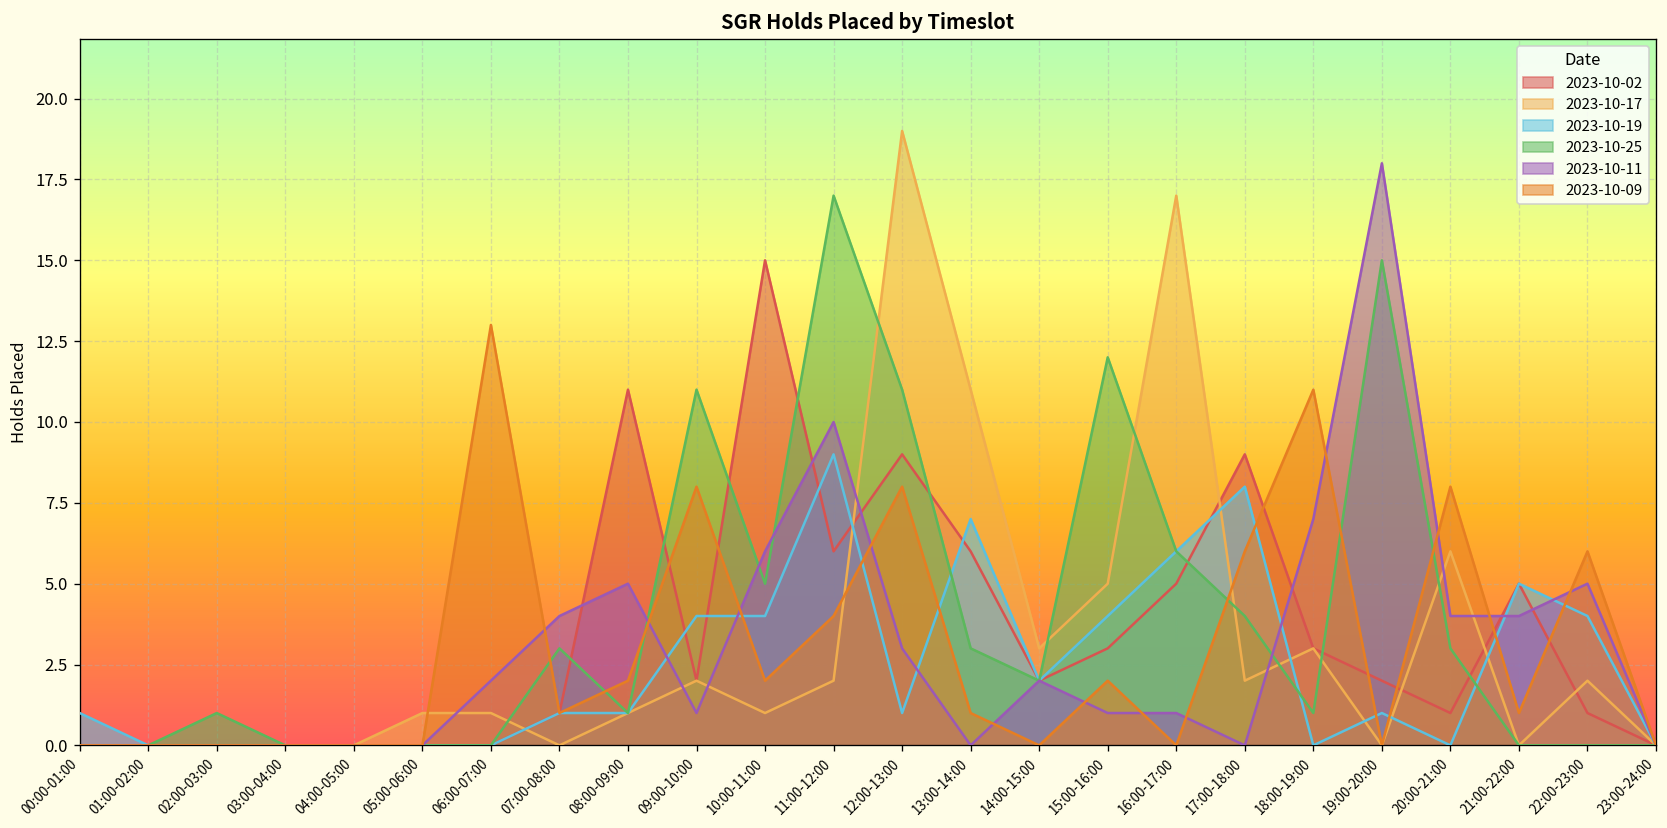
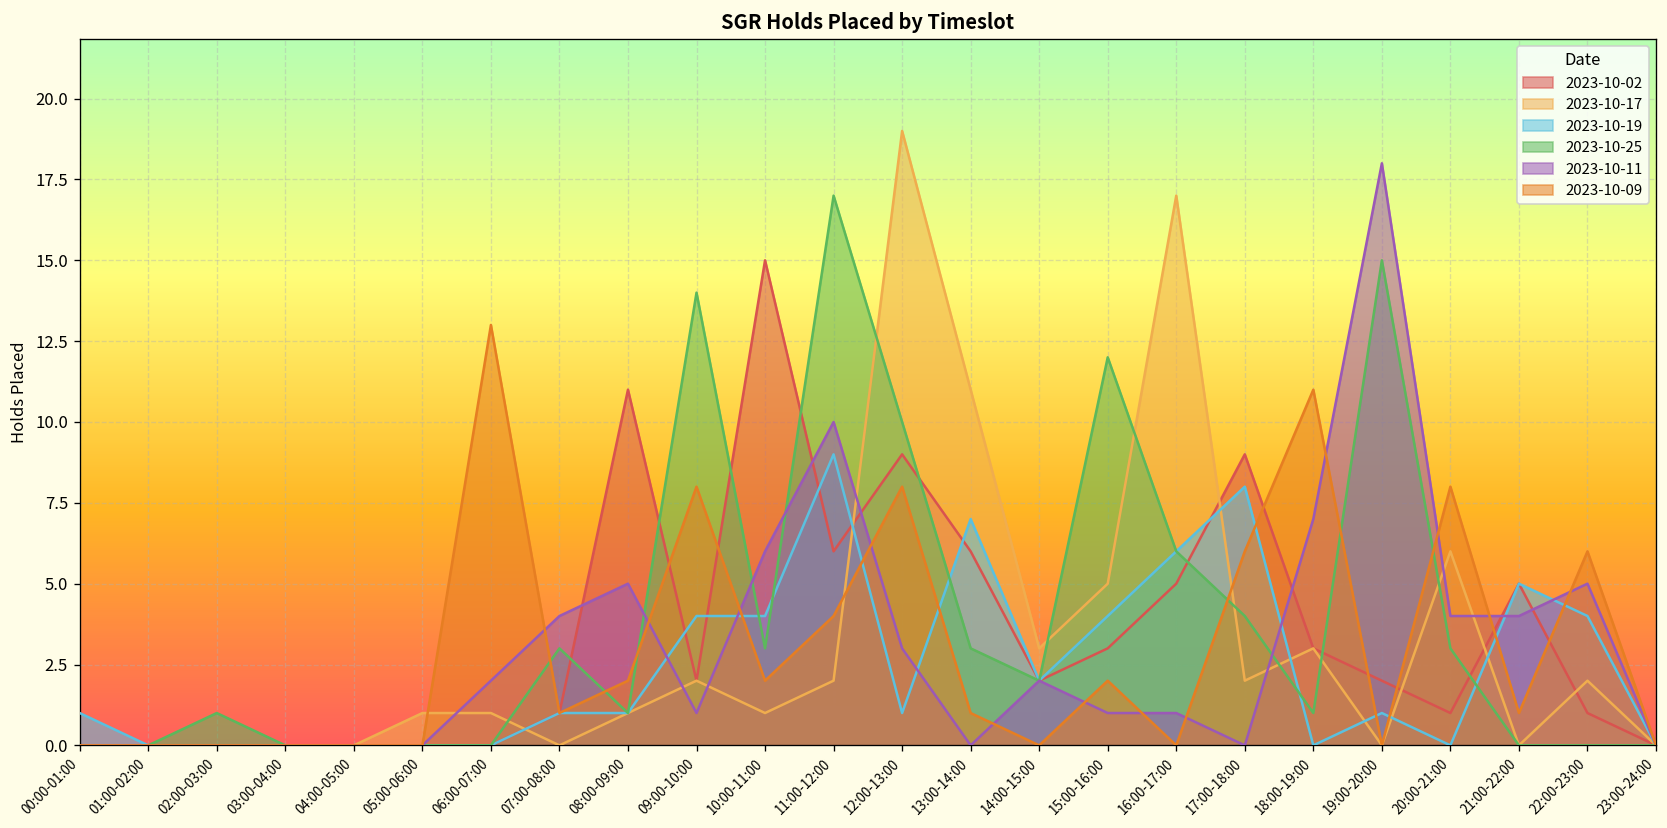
  {
    "2023-10-19": {
      "00:00-01:00": 1,
      "09:00-10:00": 4,
      "10:00-11:00": 4,
      "11:00-12:00": 9,
      "12:00-13:00": 1,
      "13:00-14:00": 7,
      "15:00-16:00": 4,
      "17:00-18:00": 8,
      "18:00-19:00": 0,
      "19:00-20:00": 1,
      "20:00-21:00": 0,
      "22:00-23:00": 4
    },
    "2023-10-25": {
      "02:00-03:00": 1,
      "07:00-08:00": 3,
-     "09:00-10:00": 11,
-     "10:00-11:00": 5,
+     "09:00-10:00": 14,
+     "10:00-11:00": 3,
      "11:00-12:00": 17,
-     "12:00-13:00": 11,
+     "12:00-13:00": 10,
      "13:00-14:00": 3,
      "15:00-16:00": 12,
      "17:00-18:00": 4,
      "18:00-19:00": 1,
      "19:00-20:00": 15,
      "20:00-21:00": 3,
      "22:00-23:00": 0
    },
    "2023-10-11": {
      "06:00-07:00": 2,
      "07:00-08:00": 4,
      "08:00-09:00": 5,
      "09:00-10:00": 1,
      "10:00-11:00": 6,
      "11:00-12:00": 10,
      "12:00-13:00": 3,
      "13:00-14:00": 0,
      "15:00-16:00": 1,
      "16:00-17:00": 1,
      "17:00-18:00": 0,
      "18:00-19:00": 7,
      "19:00-20:00": 18,
      "20:00-21:00": 4,
      "21:00-22:00": 4,
      "22:00-23:00": 5
    }
  }
